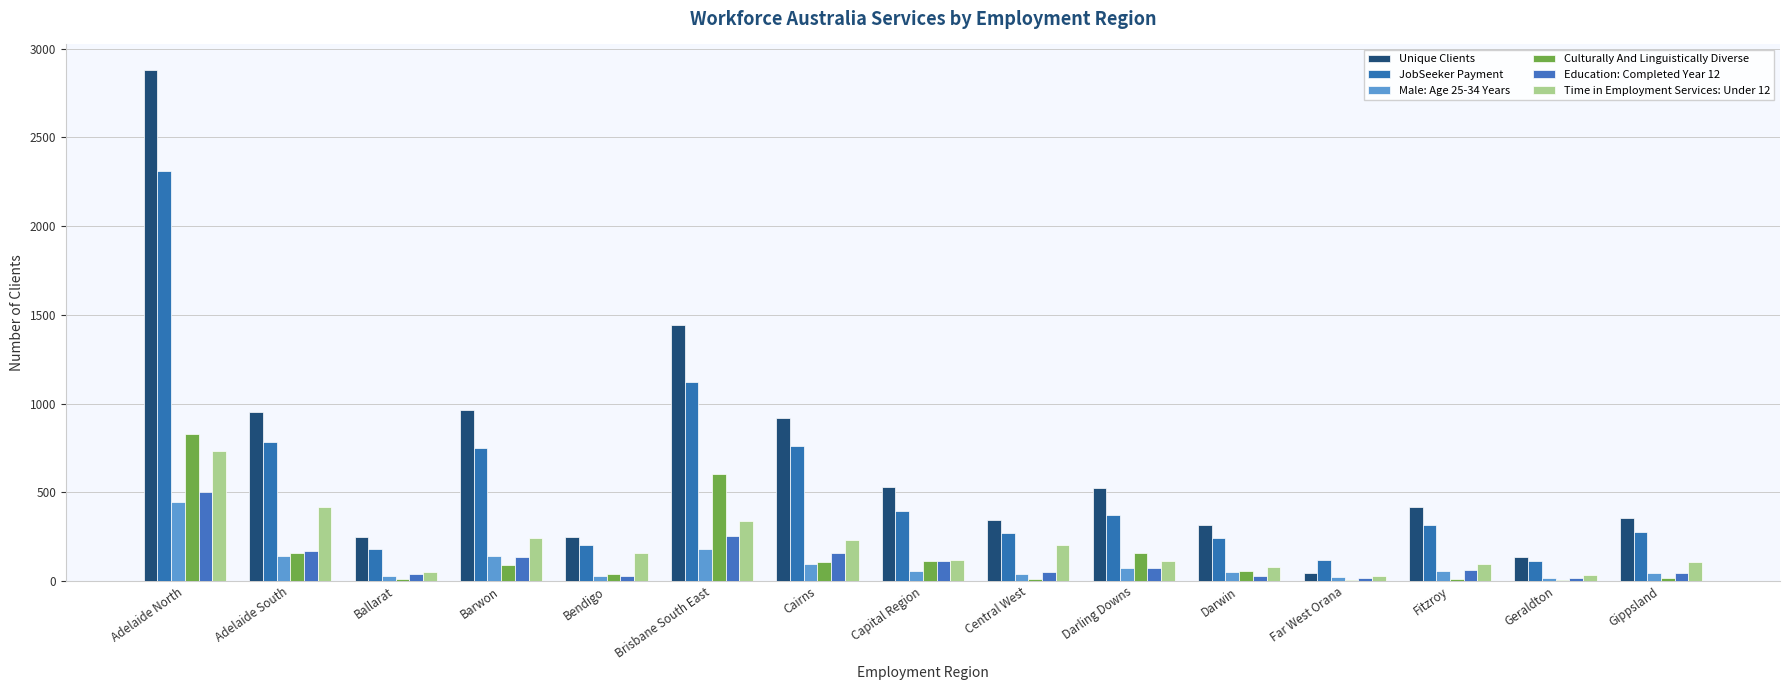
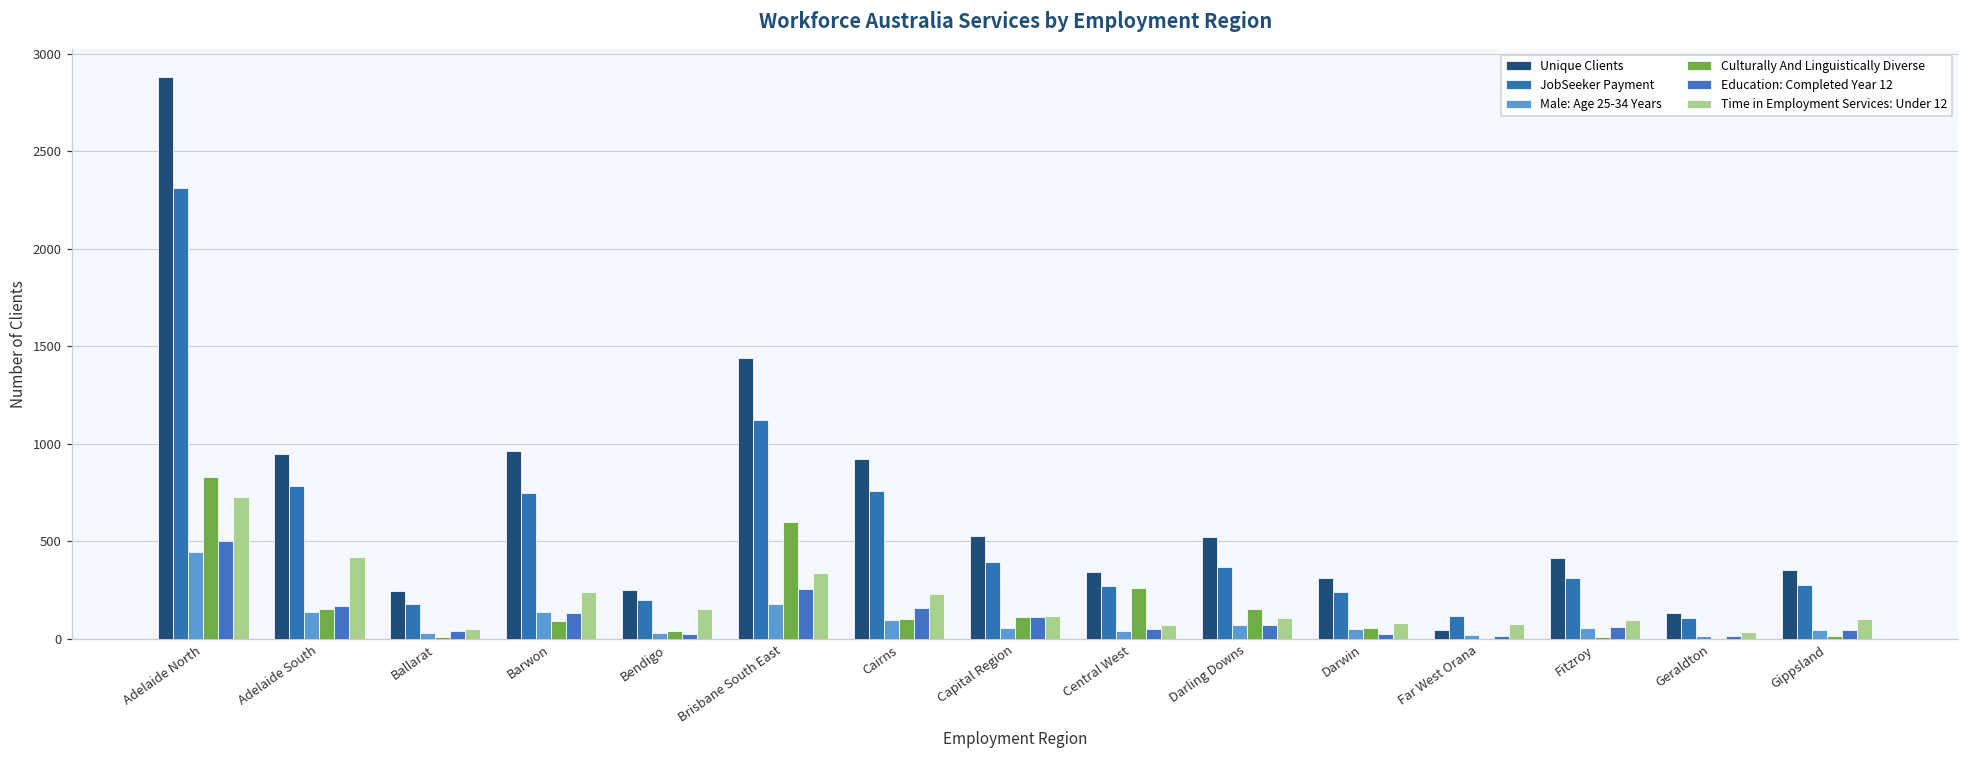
  {
    "Unique Clients": {
      "Adelaide North": 2880,
      "Adelaide South": 950,
      "Ballarat": 250,
      "Barwon": 970,
      "Bendigo": 250,
      "Brisbane South East": 1440,
      "Cairns": 920,
      "Capital Region": 530,
      "Central West": 350,
      "Darling Downs": 530,
      "Darwin": 320,
      "Far West Orana": 50,
      "Fitzroy": 420,
      "Geraldton": 140,
      "Gippsland": 360
    },
    "Culturally And Linguistically Diverse": {
      "Adelaide North": 830,
      "Adelaide South": 160,
      "Barwon": 90,
      "Bendigo": 40,
      "Brisbane South East": 600,
      "Cairns": 110,
      "Capital Region": 120,
-     "Central West": 10,
+     "Central West": 260,
      "Darling Downs": 160,
      "Darwin": 60,
      "Gippsland": 20
    },
    "Time in Employment Services: Under 12": {
      "Adelaide North": 730,
      "Adelaide South": 420,
      "Ballarat": 50,
      "Barwon": 240,
      "Bendigo": 160,
      "Brisbane South East": 340,
      "Cairns": 230,
      "Capital Region": 120,
-     "Central West": 200,
+     "Central West": 70,
      "Darling Downs": 110,
      "Darwin": 80,
-     "Far West Orana": 30,
+     "Far West Orana": 80,
      "Fitzroy": 100,
      "Geraldton": 40,
      "Gippsland": 110
    }
  }
